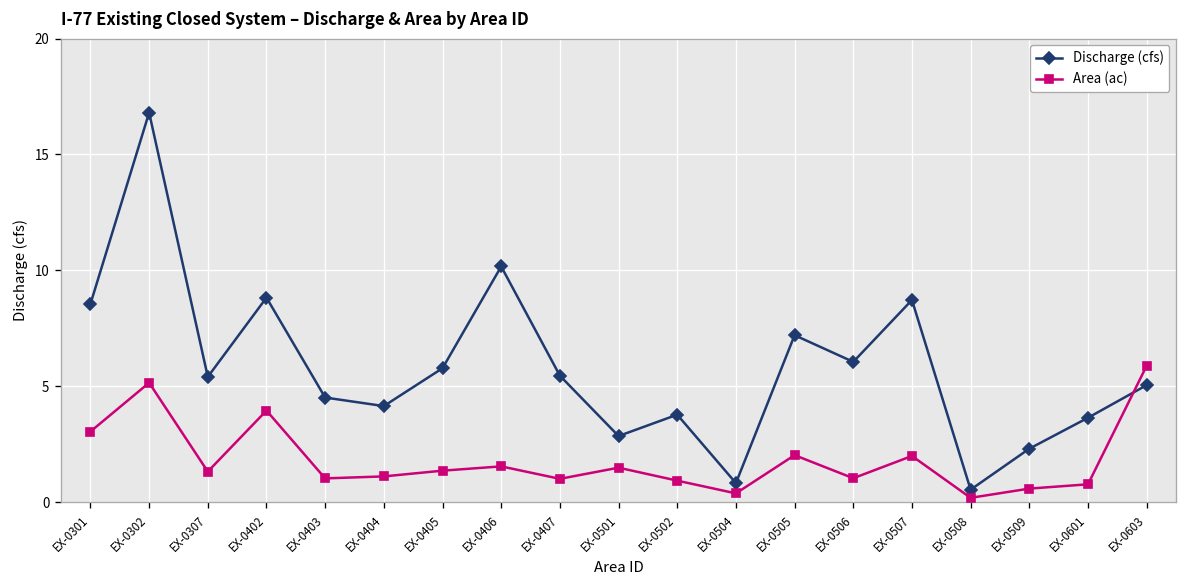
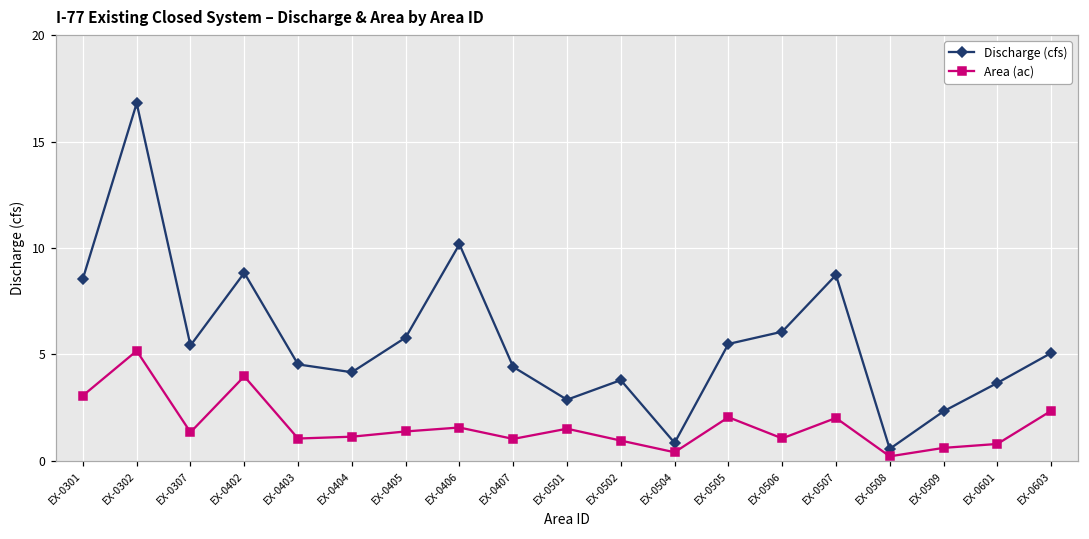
  {
    "Discharge (cfs)": {
      "EX-0301": 8.6,
      "EX-0302": 16.8,
      "EX-0307": 5.4,
      "EX-0402": 8.8,
      "EX-0403": 4.5,
      "EX-0404": 4.2,
      "EX-0405": 5.8,
      "EX-0406": 10.2,
-     "EX-0407": 5.5,
+     "EX-0407": 4.4,
      "EX-0501": 2.9,
      "EX-0502": 3.8,
      "EX-0504": 0.8,
-     "EX-0505": 7.2,
+     "EX-0505": 5.5,
      "EX-0506": 6.1,
      "EX-0507": 8.7,
      "EX-0508": 0.5,
      "EX-0509": 2.3,
      "EX-0601": 3.6,
      "EX-0603": 5.1
    },
    "Area (ac)": {
      "EX-0301": 3.1,
      "EX-0302": 5.2,
      "EX-0307": 1.3,
      "EX-0402": 4.0,
      "EX-0403": 1.0,
      "EX-0404": 1.1,
      "EX-0405": 1.4,
      "EX-0406": 1.6,
      "EX-0407": 1.0,
      "EX-0501": 1.5,
      "EX-0502": 0.9,
      "EX-0504": 0.4,
      "EX-0505": 2.0,
      "EX-0506": 1.0,
      "EX-0507": 2.0,
      "EX-0508": 0.2,
      "EX-0509": 0.6,
      "EX-0601": 0.8,
-     "EX-0603": 5.9
+     "EX-0603": 2.3
    }
  }
